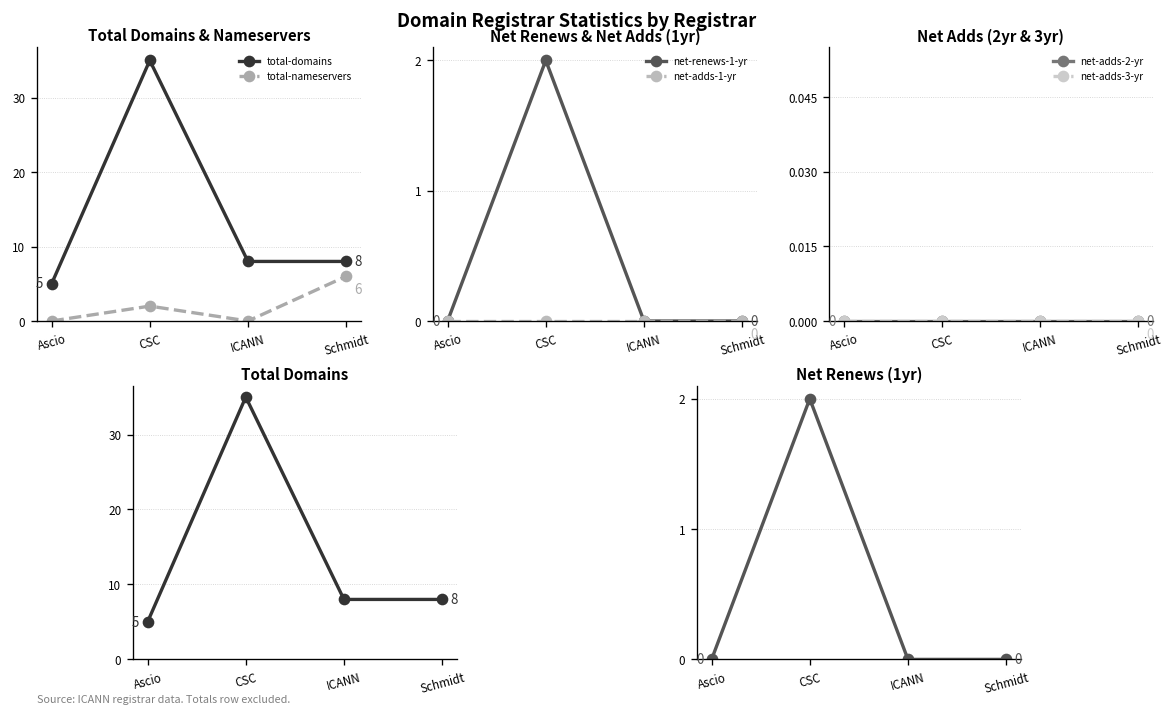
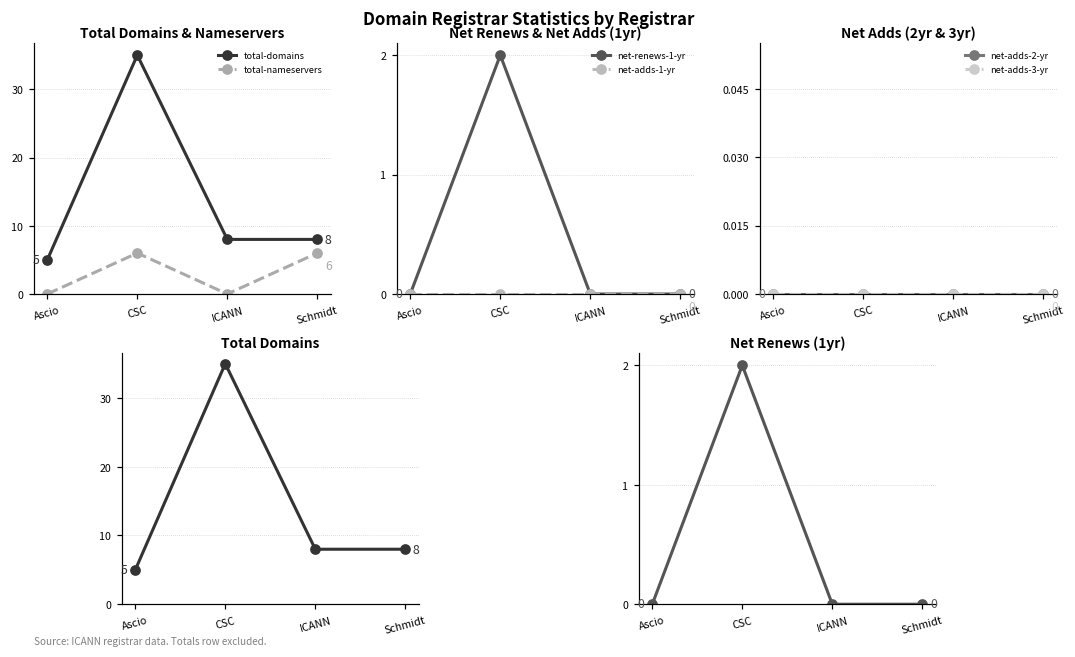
  {
    "Total Domains & Nameservers": {
      "total-domains": {
        "Ascio": 5,
        "Schmidt": 8
      },
      "total-nameservers": {
        "Ascio": 0,
-       "CSC": 2,
+       "CSC": 6,
        "ICANN": 0
      }
    },
    "Net Renews & Net Adds (1yr)": {
      "net-renews-1-yr": {
        "CSC": 2.00
      },
      "net-adds-1-yr": {
        "CSC": 0.00
      }
    },
    "Net Adds (2yr & 3yr)": {
      "Ascio": 0,
      "Schmidt": 0
    },
    "Total Domains": {
      "Ascio": 5,
      "Schmidt": 8
    },
    "Net Renews (1yr)": {
      "Ascio": 0,
      "Schmidt": 0
    }
  }
